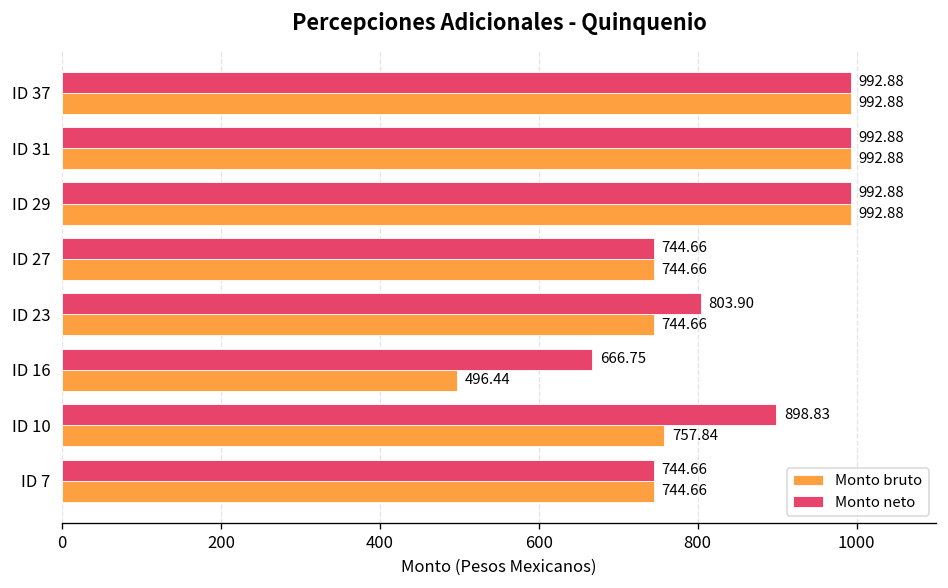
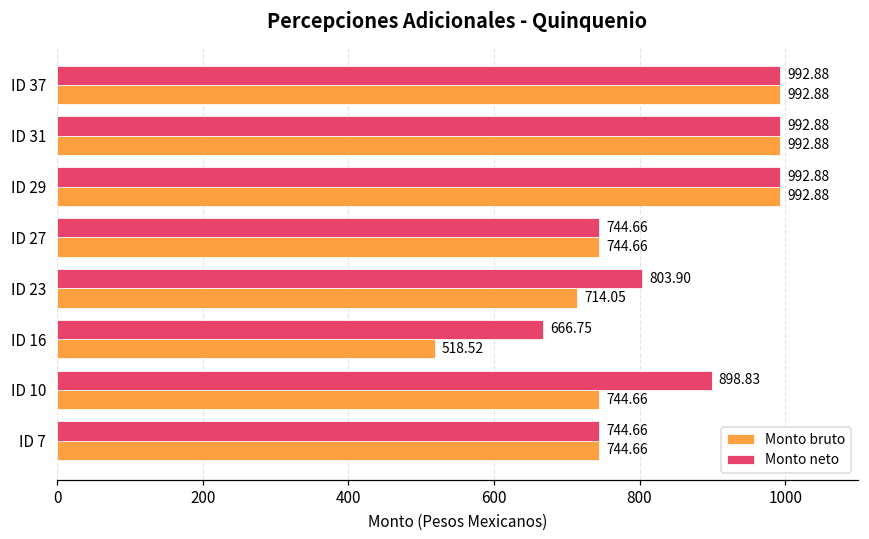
  {
    "Monto bruto": {
      "ID 37": 992.88,
      "ID 31": 992.88,
      "ID 29": 992.88,
      "ID 27": 744.66,
-     "ID 23": 744.66,
-     "ID 16": 496.44,
-     "ID 10": 757.84,
+     "ID 23": 714.05,
+     "ID 16": 518.52,
+     "ID 10": 744.66,
      "ID 7": 744.66
    },
    "Monto neto": {
      "ID 37": 992.88,
      "ID 31": 992.88,
      "ID 29": 992.88,
      "ID 27": 744.66,
      "ID 23": 803.90,
      "ID 16": 666.75,
      "ID 10": 898.83,
      "ID 7": 744.66
    }
  }
